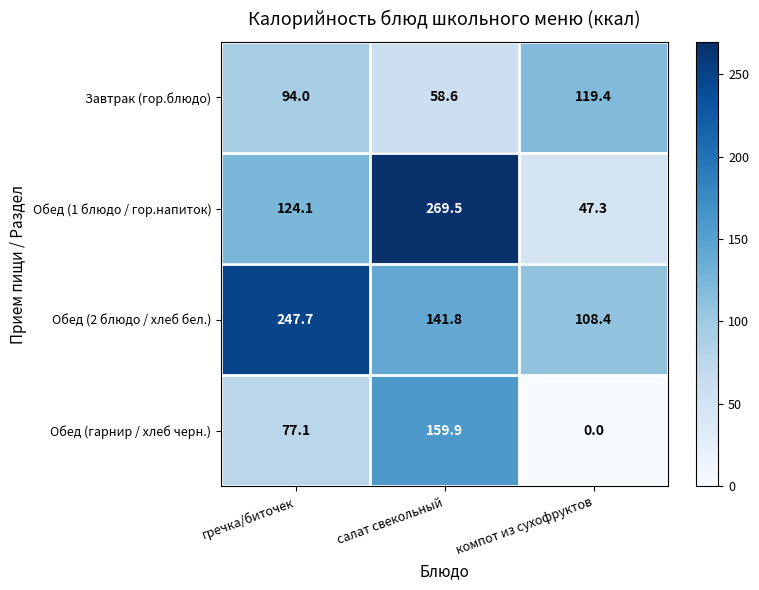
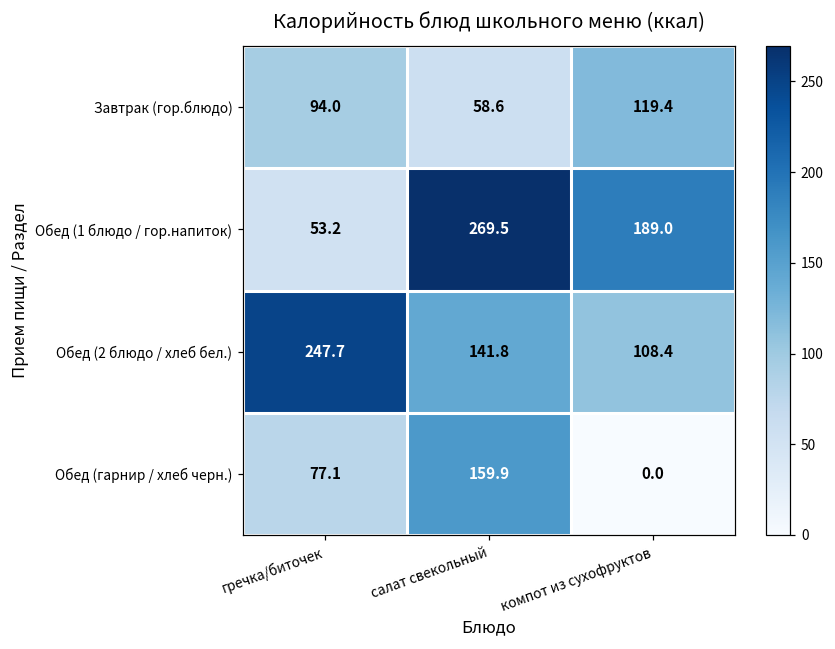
  {
    "Завтрак (гор.блюдо)": {
      "гречка/биточек": 94.0,
      "салат свекольный": 58.6,
      "компот из сухофруктов": 119.4
    },
    "Обед (1 блюдо / гор.напиток)": {
-     "гречка/биточек": 124.1,
+     "гречка/биточек": 53.2,
      "салат свекольный": 269.5,
-     "компот из сухофруктов": 47.3
+     "компот из сухофруктов": 189.0
    },
    "Обед (2 блюдо / хлеб бел.)": {
      "гречка/биточек": 247.7,
      "салат свекольный": 141.8,
      "компот из сухофруктов": 108.4
    },
    "Обед (гарнир / хлеб черн.)": {
      "гречка/биточек": 77.1,
      "салат свекольный": 159.9,
      "компот из сухофруктов": 0.0
    }
  }
